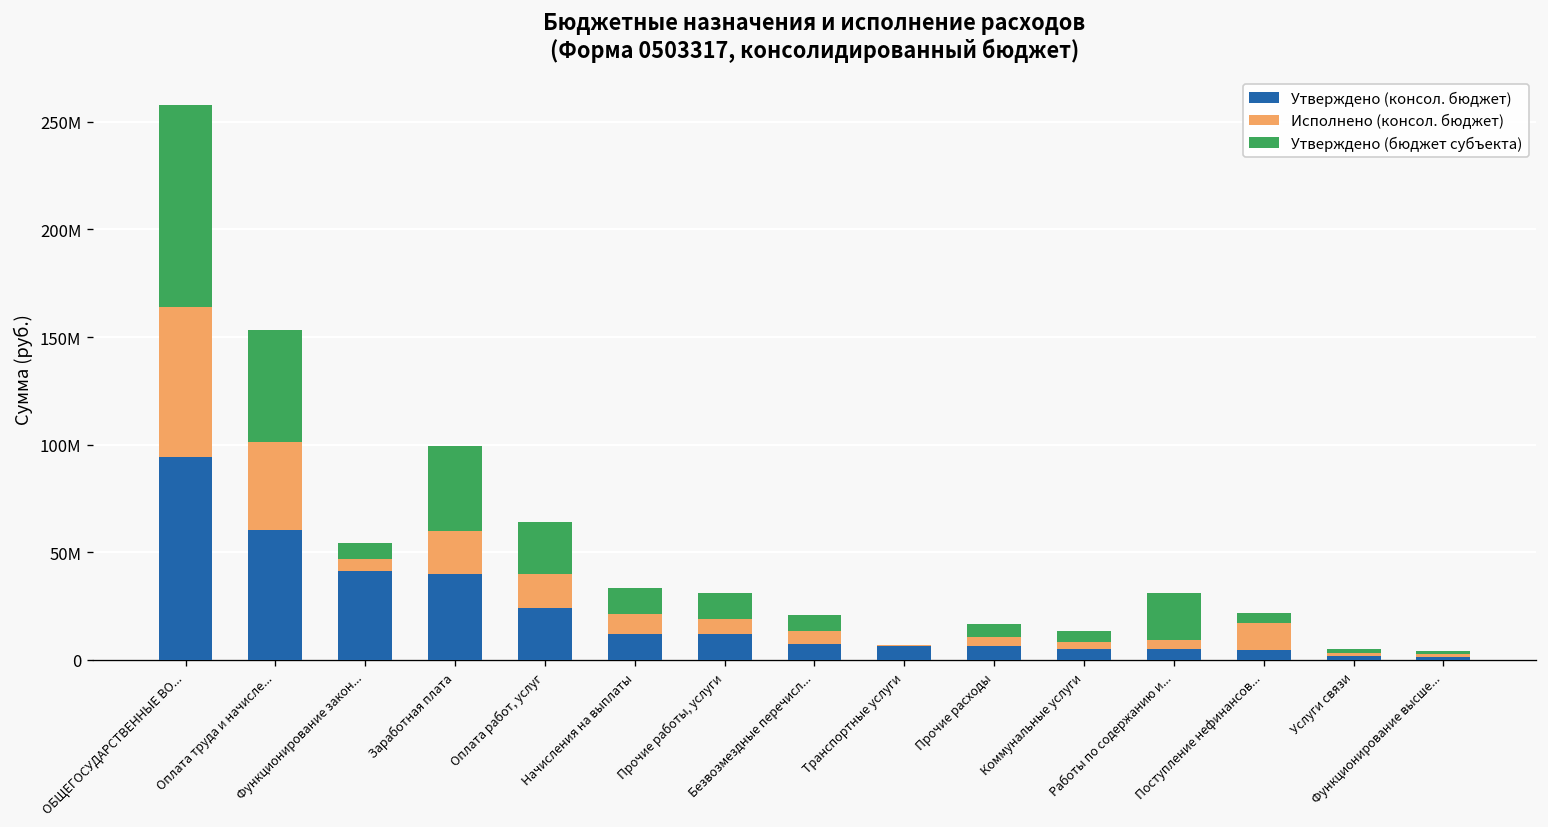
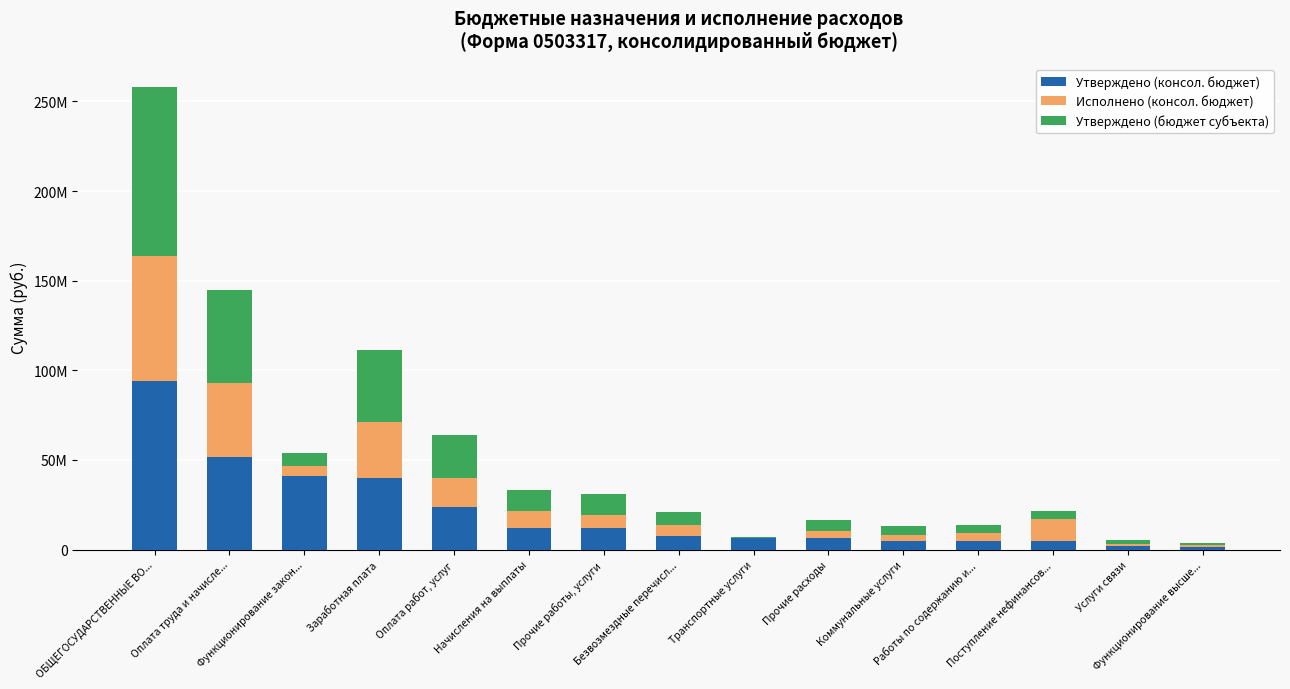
  {
    "Утверждено (консол. бюджет)": {
      "ОБЩЕГОСУДАРСТВЕННЫЕ ВО...": "94М",
-     "Оплата труда и начисле...": "60М",
+     "Оплата труда и начисле...": "52М",
      "Функционирование закон...": "41М",
      "Заработная плата": "40М",
      "Оплата работ, услуг": "24М",
      "Начисления на выплаты": "12М",
      "Прочие работы, услуги": "12М",
      "Безвозмездные перечисл...": "7М",
      "Транспортные услуги": "7М",
      "Прочие расходы": "6М",
      "Коммунальные услуги": "5М",
      "Работы по содержанию и...": "5М",
      "Поступление нефинансов...": "5М",
      "Услуги связи": "2М"
    },
    "Исполнено (консол. бюджет)": {
      "ОБЩЕГОСУДАРСТВЕННЫЕ ВО...": "70М",
      "Оплата труда и начисле...": "41М",
      "Функционирование закон...": "6М",
-     "Заработная плата": "20М",
+     "Заработная плата": "32М",
      "Оплата работ, услуг": "16М",
      "Начисления на выплаты": "9М",
      "Прочие работы, услуги": "7М",
      "Безвозмездные перечисл...": "6М",
      "Прочие расходы": "4М",
      "Коммунальные услуги": "3М",
      "Работы по содержанию и...": "4М",
      "Поступление нефинансов...": "12М"
    },
    "Утверждено (бюджет субъекта)": {
      "ОБЩЕГОСУДАРСТВЕННЫЕ ВО...": "94М",
      "Оплата труда и начисле...": "52М",
      "Функционирование закон...": "7М",
      "Заработная плата": "40М",
      "Оплата работ, услуг": "24М",
      "Начисления на выплаты": "12М",
      "Прочие работы, услуги": "12М",
      "Безвозмездные перечисл...": "7М",
      "Прочие расходы": "6М",
      "Коммунальные услуги": "5М",
-     "Работы по содержанию и...": "22М",
+     "Работы по содержанию и...": "5М",
      "Поступление нефинансов...": "5М",
      "Услуги связи": "2М"
    }
  }
